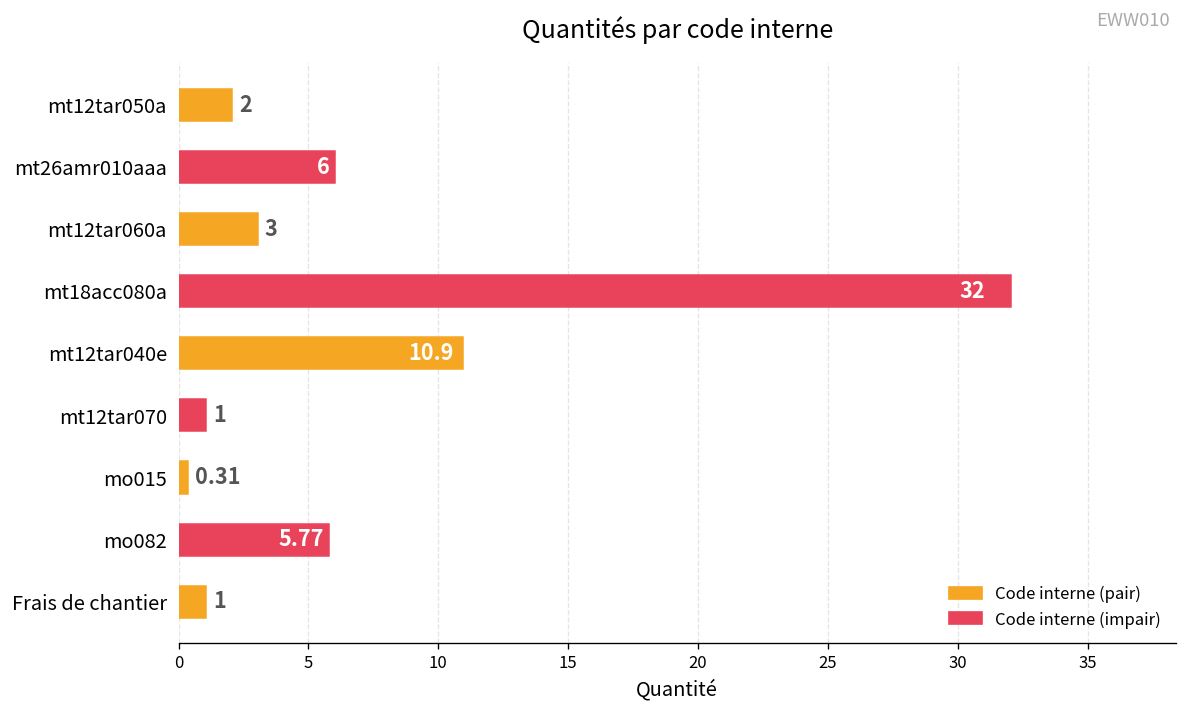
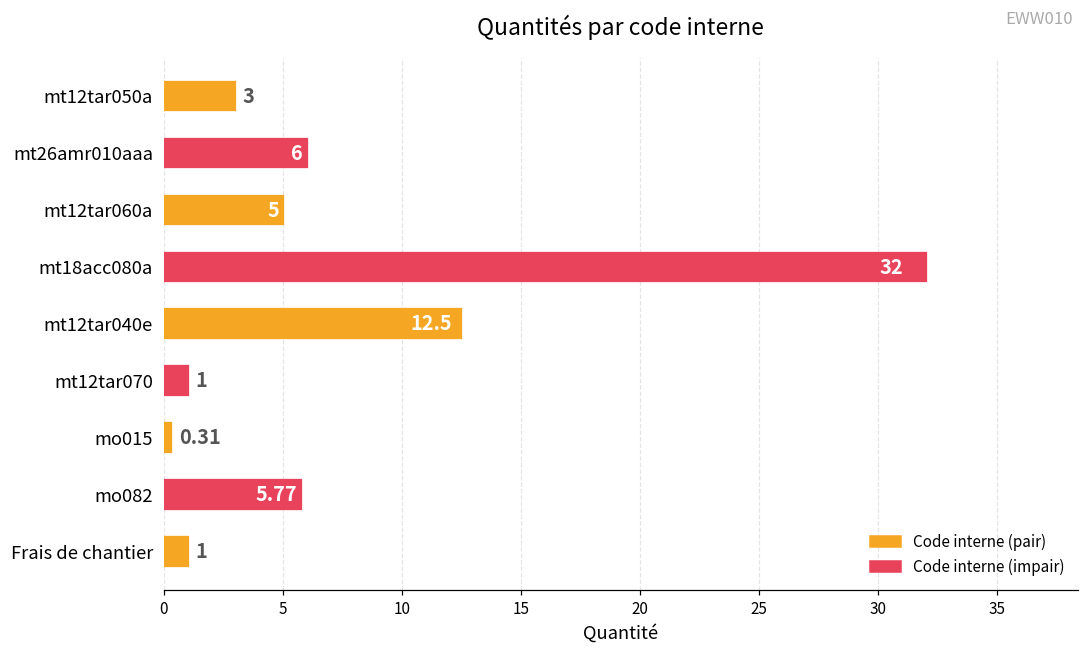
  {
-   "mt12tar050a": 2,
+   "mt12tar050a": 3,
    "mt26amr010aaa": 6,
-   "mt12tar060a": 3,
+   "mt12tar060a": 5,
    "mt18acc080a": 32,
-   "mt12tar040e": 10.9,
+   "mt12tar040e": 12.5,
    "mt12tar070": 1,
    "mo015": 0.31,
    "mo082": 5.77,
    "Frais de chantier": 1
  }
